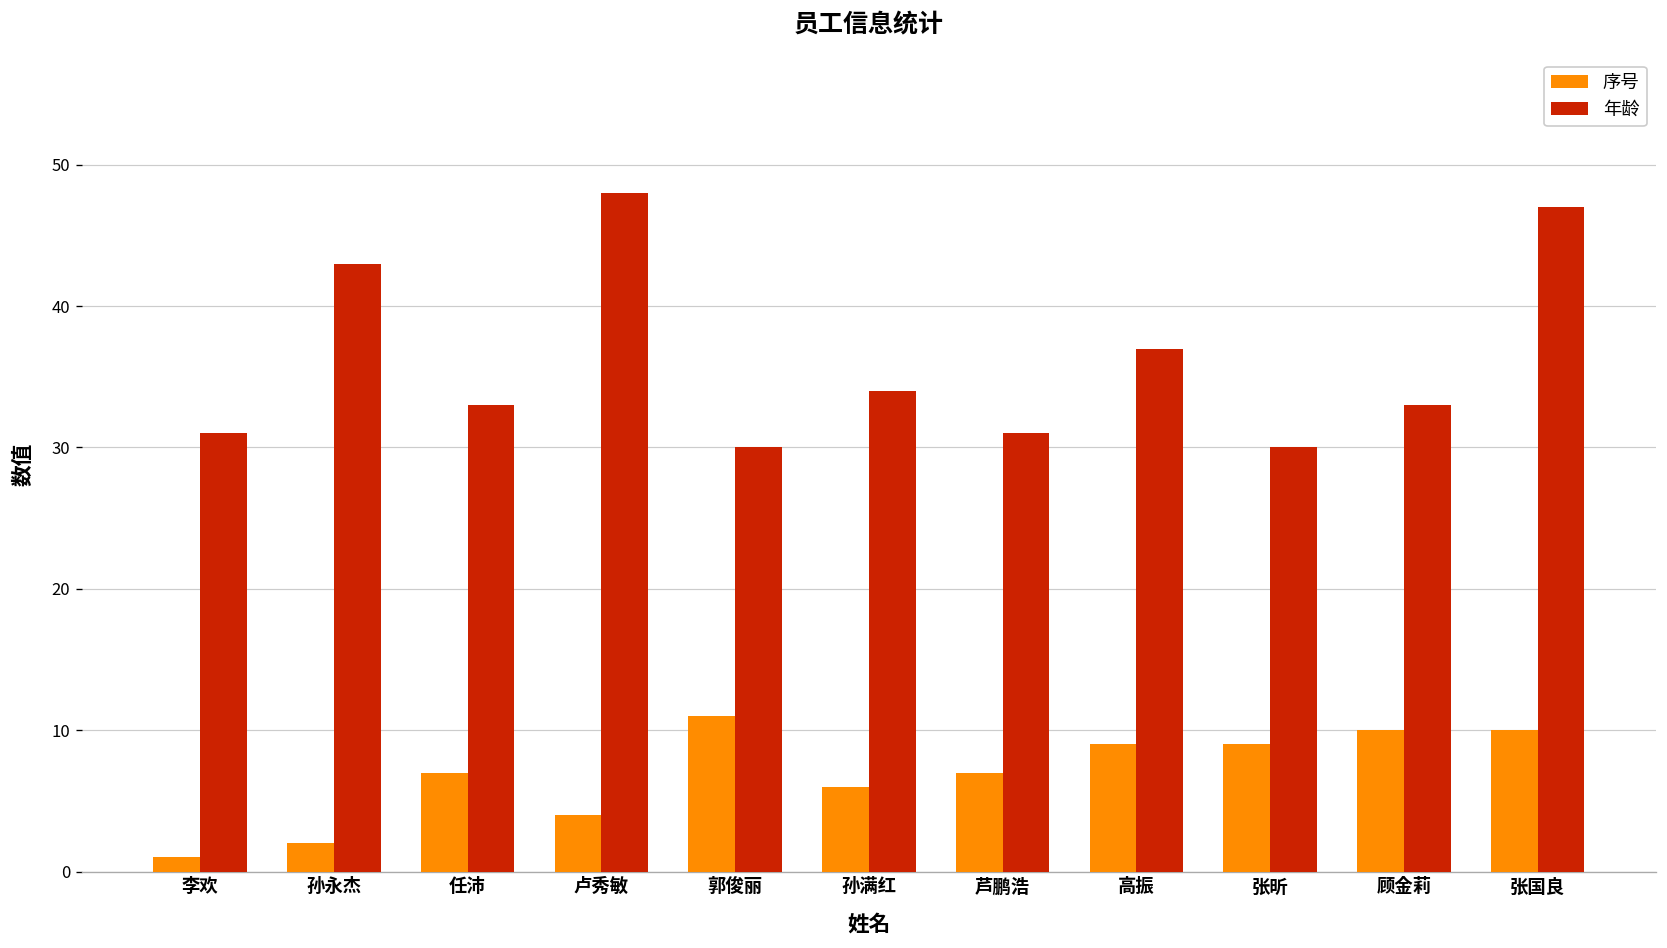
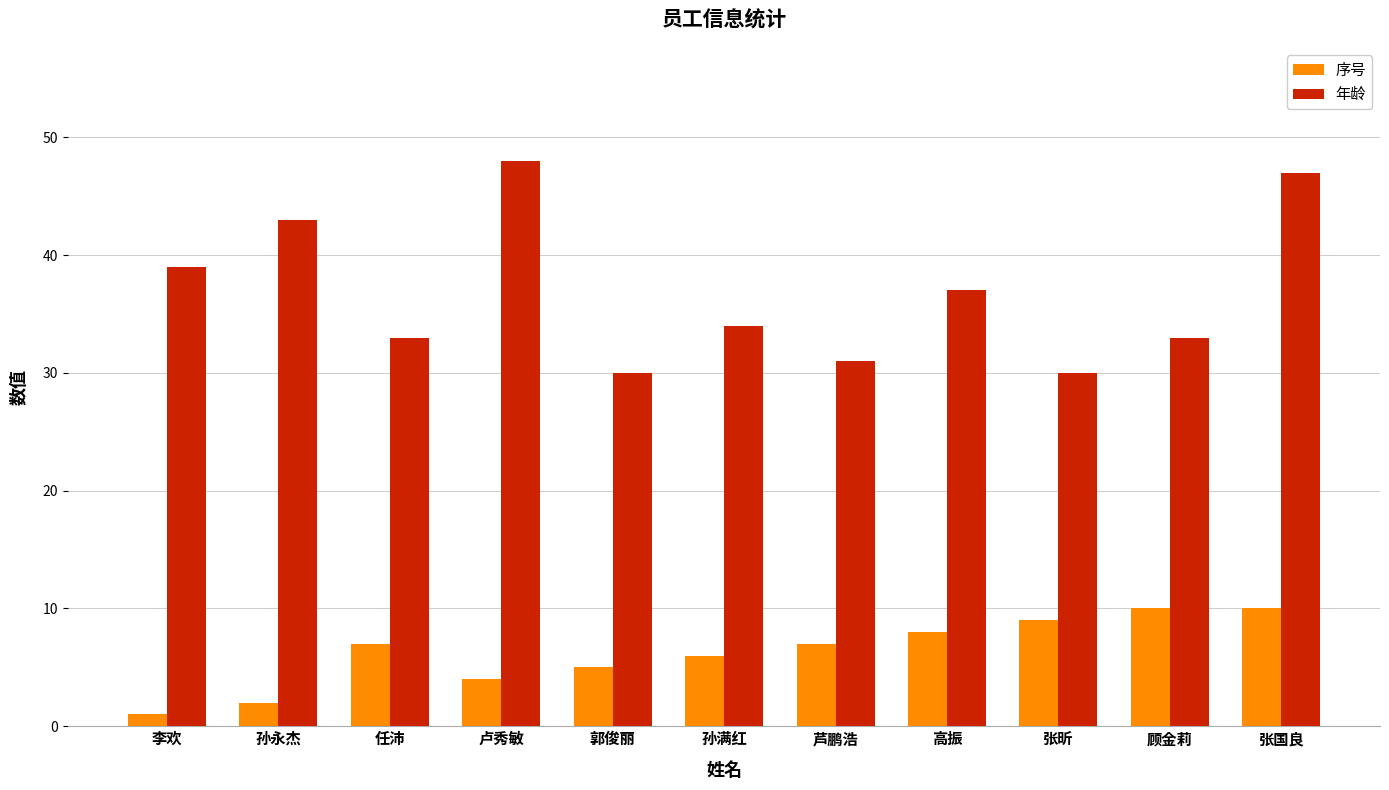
  {
    "序号": {
      "李欢": 1,
      "孙永杰": 2,
      "任沛": 7,
      "卢秀敏": 4,
-     "郭俊丽": 11,
+     "郭俊丽": 5,
      "孙满红": 6,
      "芦鹏浩": 7,
-     "高振": 9,
+     "高振": 8,
      "张昕": 9,
      "顾金莉": 10,
      "张国良": 10
    },
    "年龄": {
-     "李欢": 31,
+     "李欢": 39,
      "孙永杰": 43,
      "任沛": 33,
      "卢秀敏": 48,
      "郭俊丽": 30,
      "孙满红": 34,
      "芦鹏浩": 31,
      "高振": 37,
      "张昕": 30,
      "顾金莉": 33,
      "张国良": 47
    }
  }
